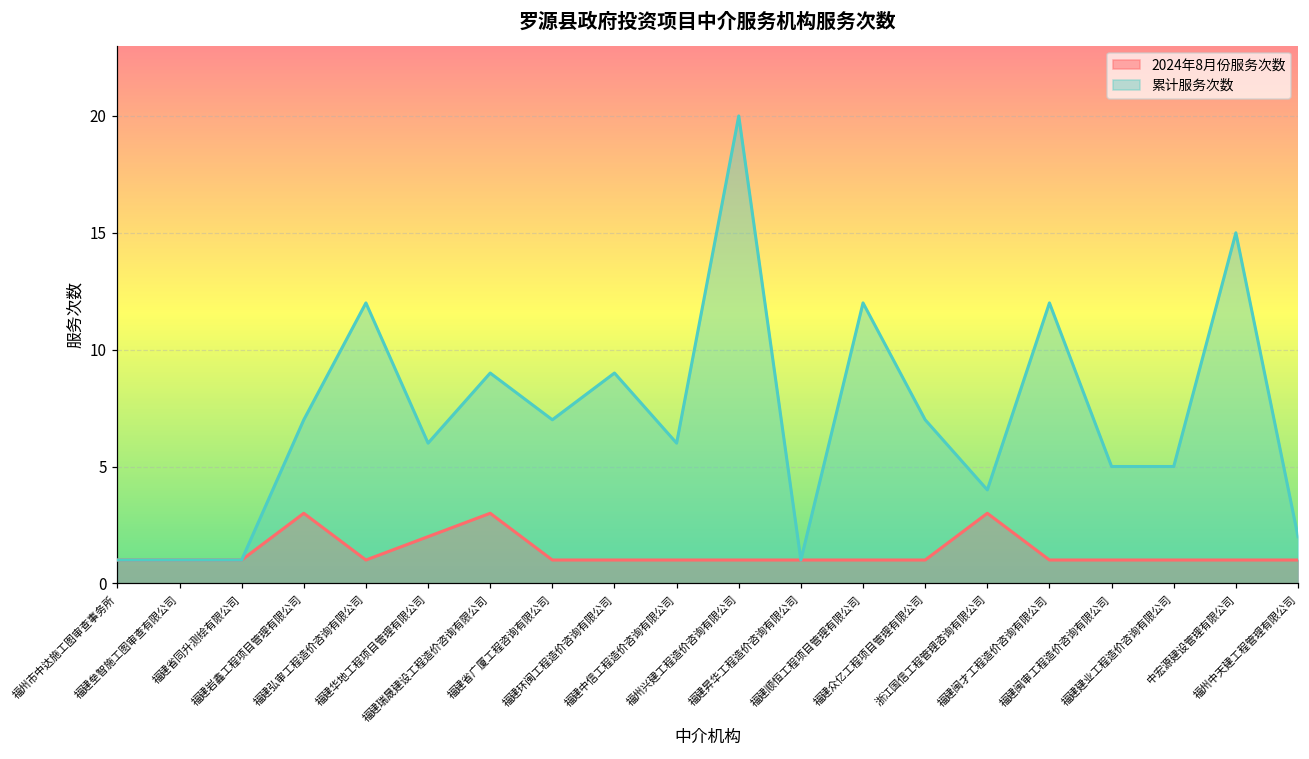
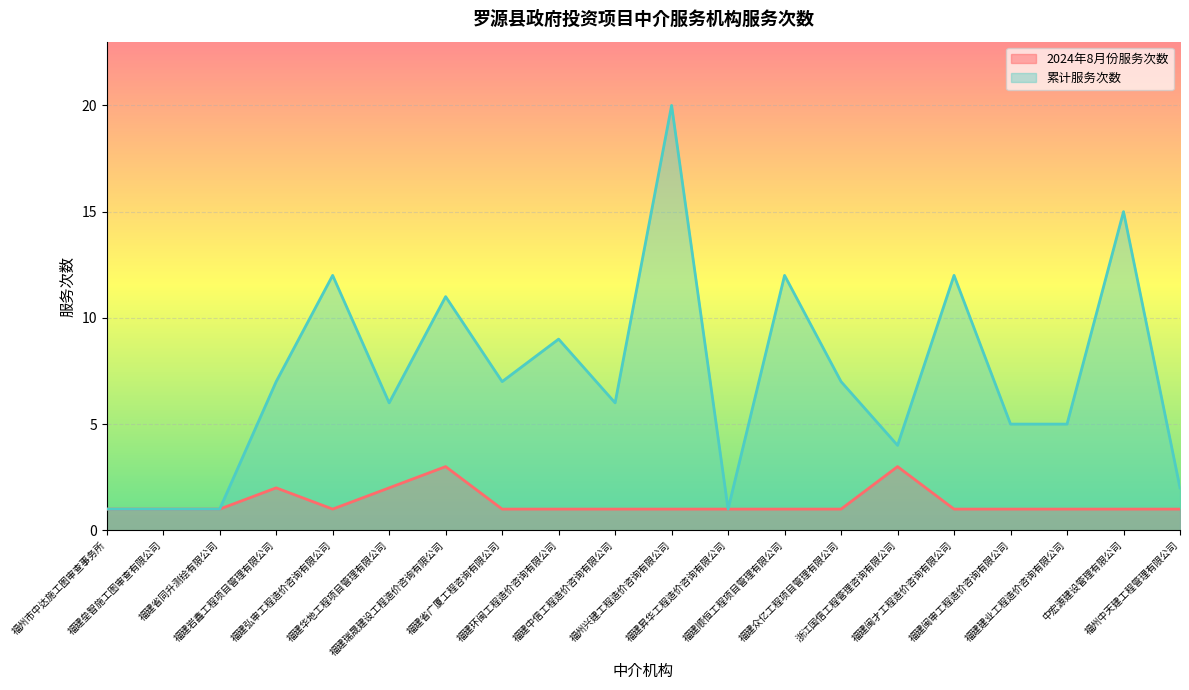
  {
    "2024年8月份服务次数": {
-     "福建岩鑫工程项目管理有限公司": 3,
+     "福建岩鑫工程项目管理有限公司": 2,
      "福建弘审工程造价咨询有限公司": 1,
      "福建华地工程项目管理有限公司": 2,
      "福建瑞晟建设工程造价咨询有限公司": 3,
      "福建省广厦工程咨询有限公司": 1,
      "福建环闽工程造价咨询有限公司": 1,
      "福建中信工程造价咨询有限公司": 1,
      "福州兴建工程造价咨询有限公司": 1,
      "福建顺恒工程项目管理有限公司": 1,
      "福建众亿工程项目管理有限公司": 1,
      "浙江国信工程管理咨询有限公司": 3,
      "福建闽才工程造价咨询有限公司": 1,
      "福建闽审工程造价咨询有限公司": 1,
      "福建建业工程造价咨询有限公司": 1,
      "中宏源建设管理有限公司": 1,
      "福州中天建工程管理有限公司": 1
    },
    "累计服务次数": {
      "福建岩鑫工程项目管理有限公司": 7,
      "福建弘审工程造价咨询有限公司": 12,
      "福建华地工程项目管理有限公司": 6,
-     "福建瑞晟建设工程造价咨询有限公司": 9,
+     "福建瑞晟建设工程造价咨询有限公司": 11,
      "福建省广厦工程咨询有限公司": 7,
      "福建环闽工程造价咨询有限公司": 9,
      "福建中信工程造价咨询有限公司": 6,
      "福州兴建工程造价咨询有限公司": 20,
      "福建顺恒工程项目管理有限公司": 12,
      "福建众亿工程项目管理有限公司": 7,
      "浙江国信工程管理咨询有限公司": 4,
      "福建闽才工程造价咨询有限公司": 12,
      "福建闽审工程造价咨询有限公司": 5,
      "福建建业工程造价咨询有限公司": 5,
      "中宏源建设管理有限公司": 15,
      "福州中天建工程管理有限公司": 2
    }
  }
